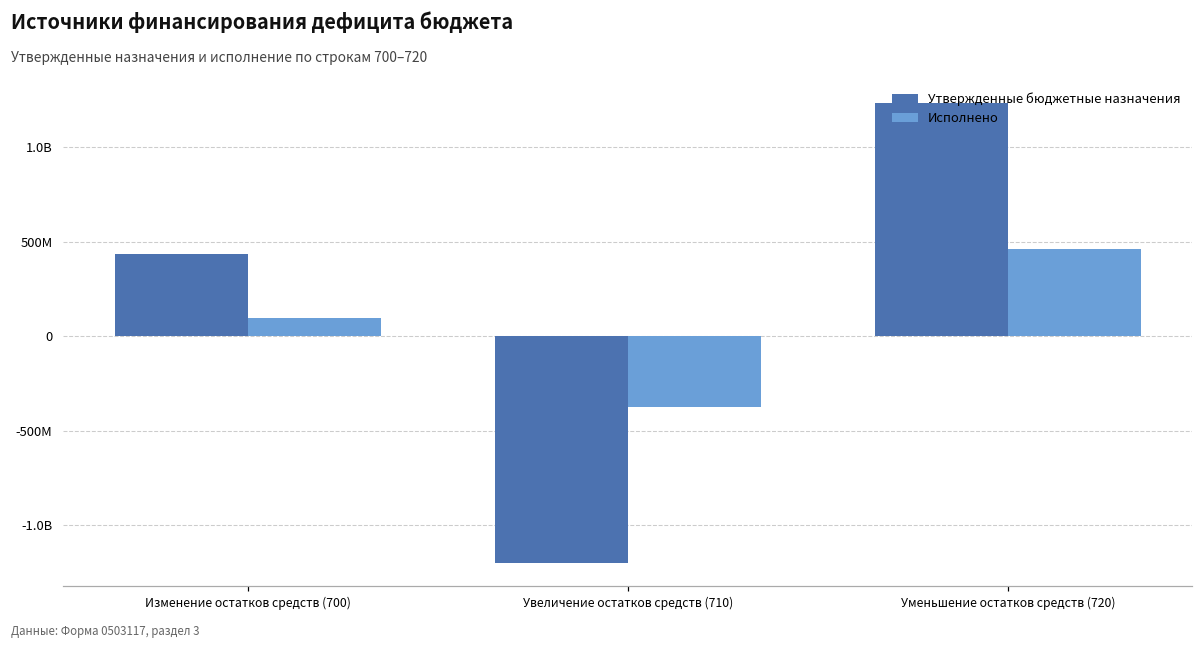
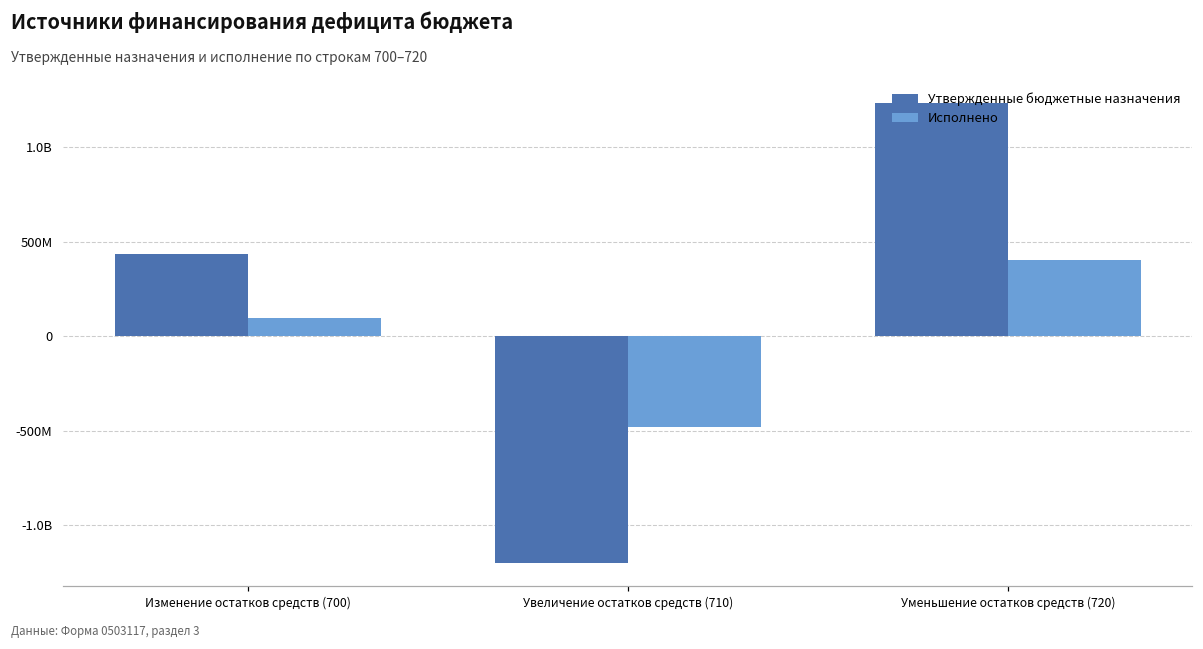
  {
    "Утвержденные бюджетные назначения": {
      "Изменение остатков средств (700)": 430000000,
      "Увеличение остатков средств (710)": -1200000000,
      "Уменьшение остатков средств (720)": 1230000000
    },
    "Исполнено": {
      "Изменение остатков средств (700)": 90000000,
-     "Увеличение остатков средств (710)": -370000000,
-     "Уменьшение остатков средств (720)": 460000000
+     "Увеличение остатков средств (710)": -480000000,
+     "Уменьшение остатков средств (720)": 400000000
    }
  }
